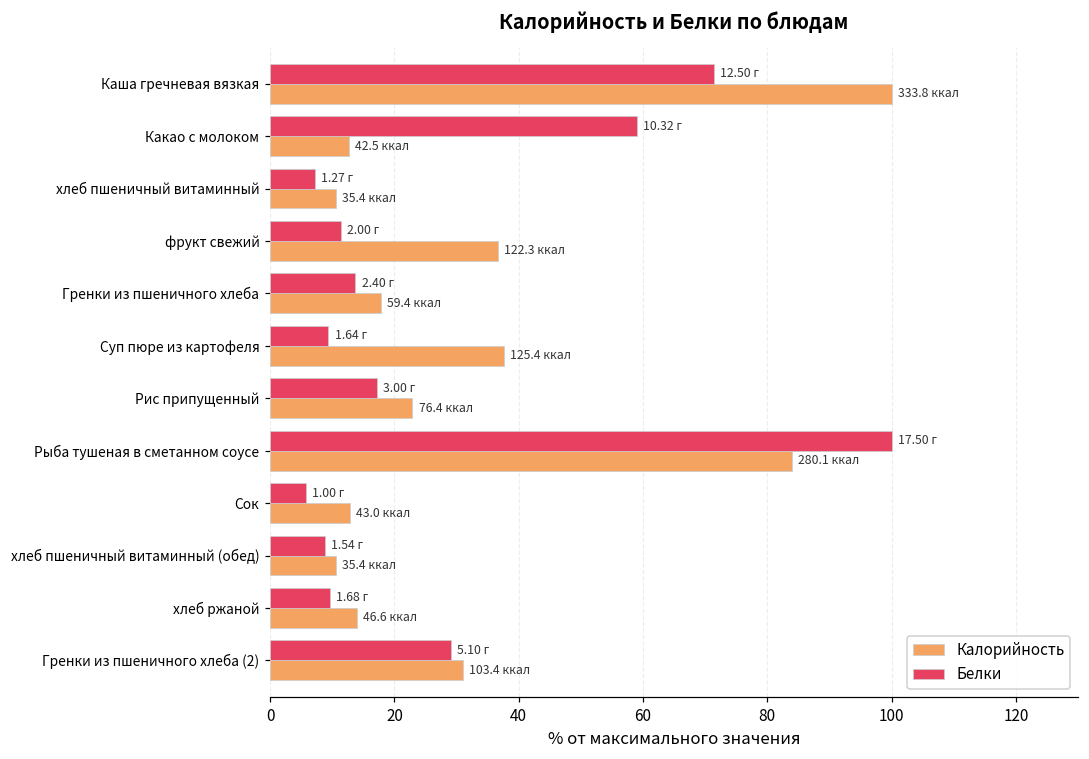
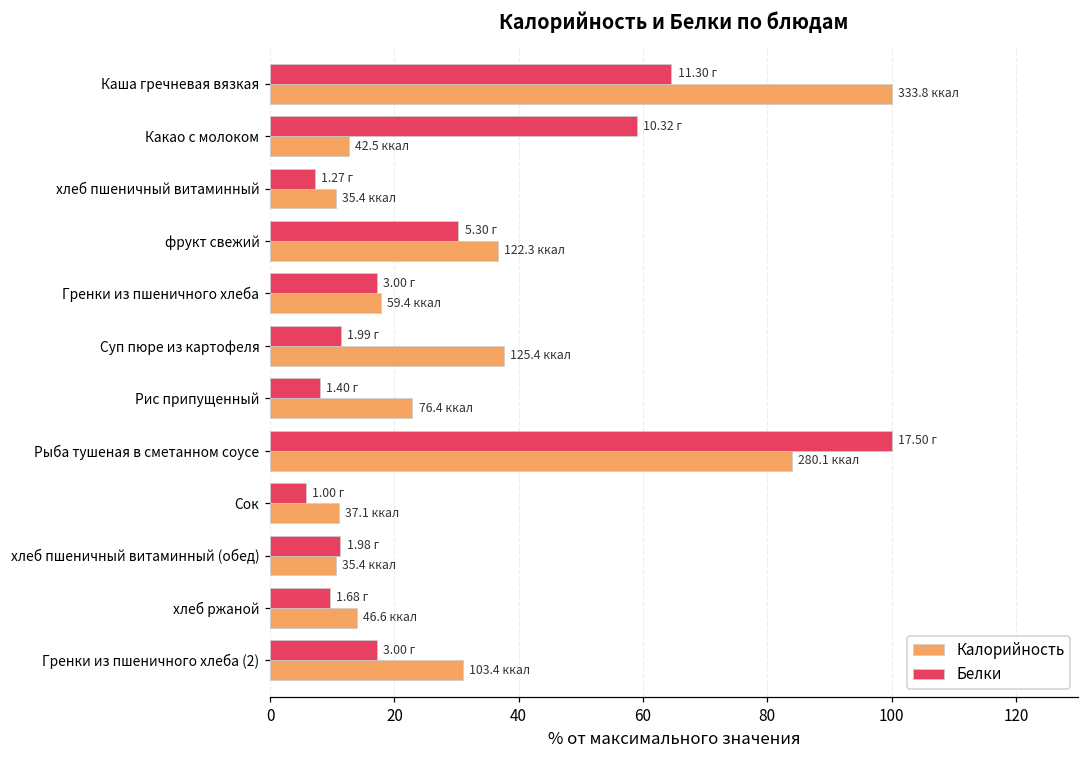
  {
    "Калорийность": {
-     "Сок": 43.0
+     "Сок": 37.1
    },
    "Белки": {
-     "Каша гречневая вязкая": 12.50,
-     "фрукт свежий": 2.00,
-     "Гренки из пшеничного хлеба": 2.40,
-     "Суп пюре из картофеля": 1.64,
-     "Рис припущенный": 3.00,
-     "хлеб пшеничный витаминный (обед)": 1.54,
-     "Гренки из пшеничного хлеба (2)": 5.10
+     "Каша гречневая вязкая": 11.30,
+     "фрукт свежий": 5.30,
+     "Гренки из пшеничного хлеба": 3.00,
+     "Суп пюре из картофеля": 1.99,
+     "Рис припущенный": 1.40,
+     "хлеб пшеничный витаминный (обед)": 1.98,
+     "Гренки из пшеничного хлеба (2)": 3.00
    }
  }
